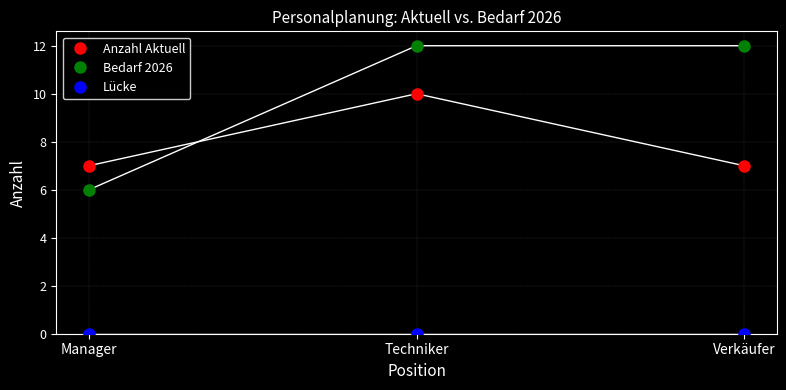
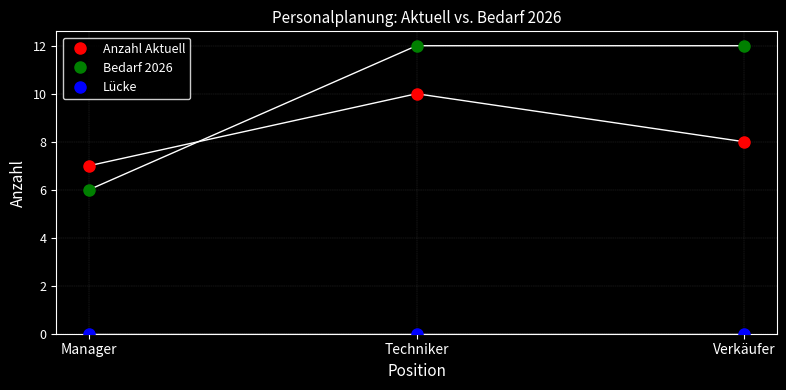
  {
    "Anzahl Aktuell": {
      "Manager": 7,
      "Techniker": 10,
-     "Verkäufer": 7
+     "Verkäufer": 8
    },
    "Bedarf 2026": {
      "Manager": 6,
      "Techniker": 12,
      "Verkäufer": 12
    },
    "Lücke": {
      "Manager": 0,
      "Techniker": 0,
      "Verkäufer": 0
    }
  }
